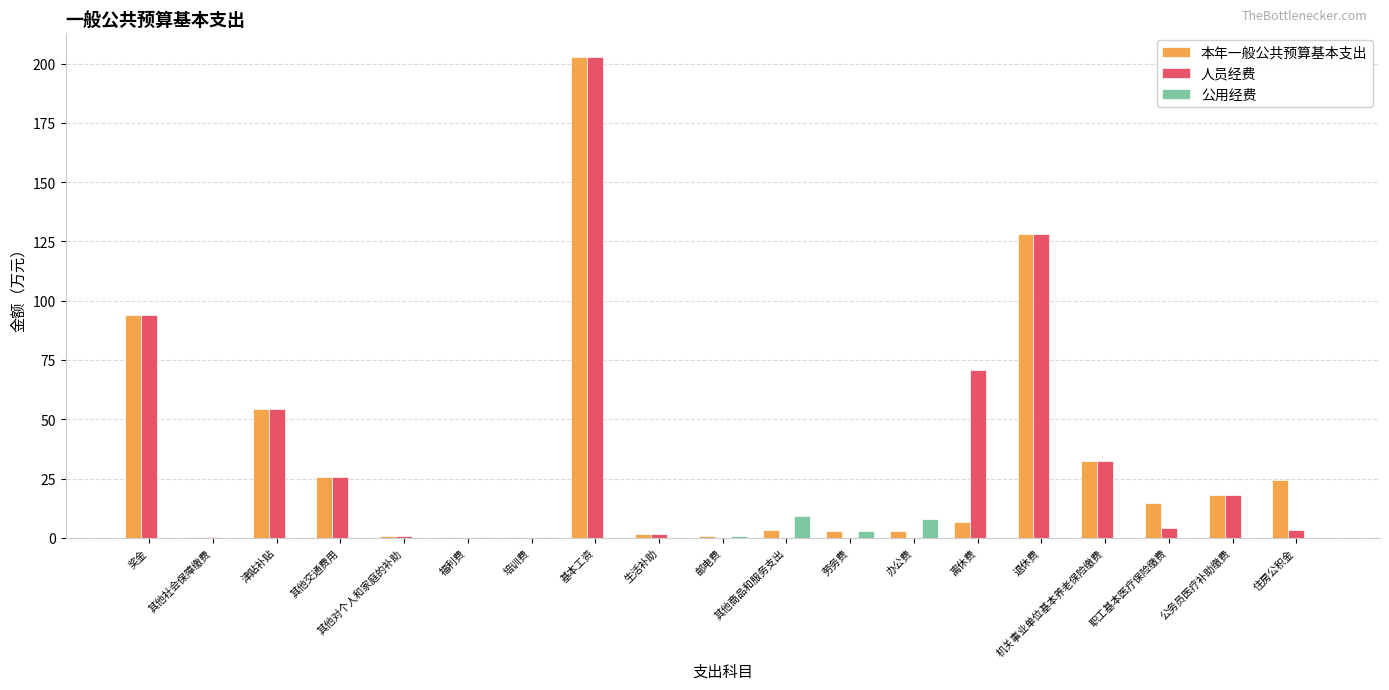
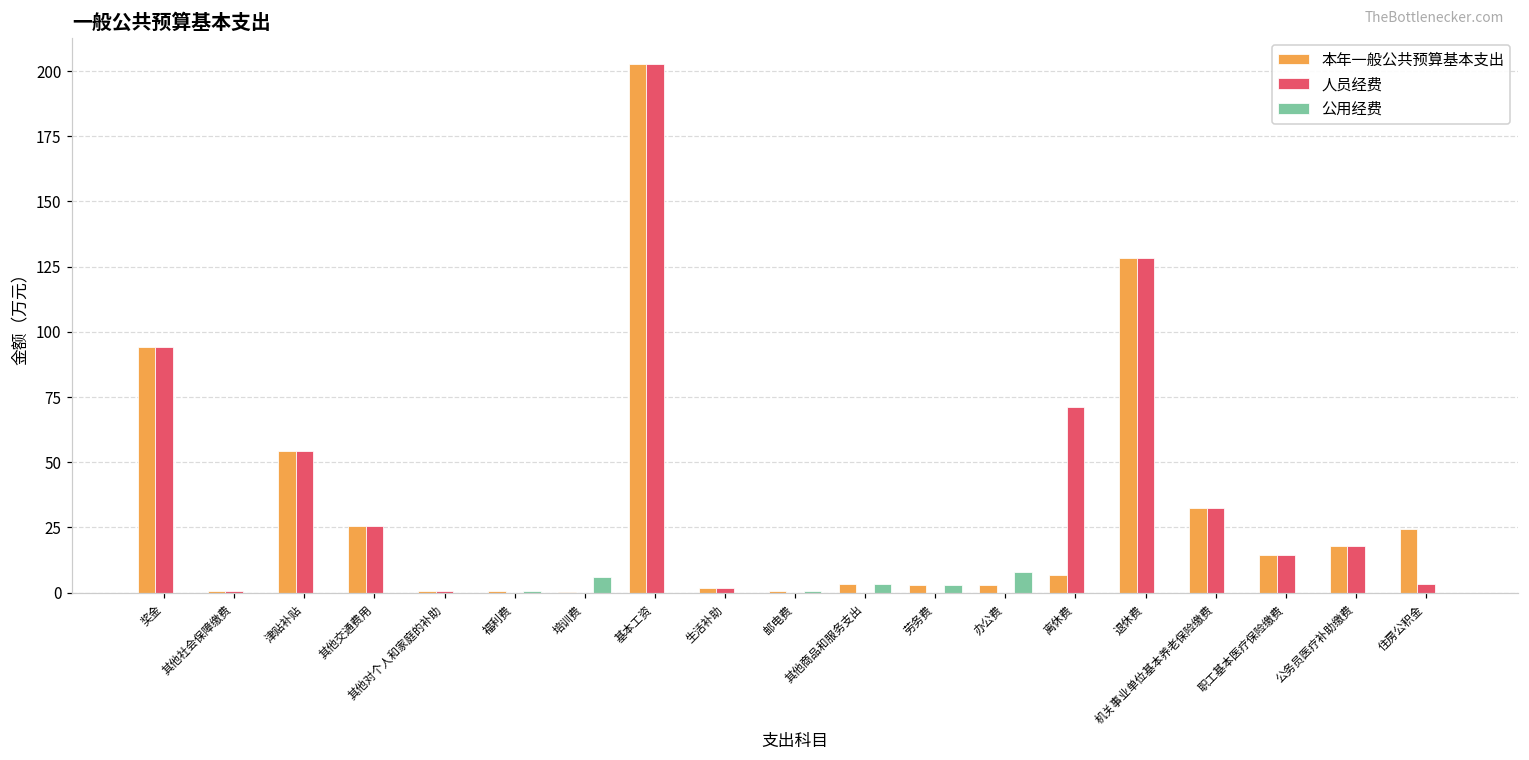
  {
    "本年一般公共预算基本支出": {
      "奖金": 94,
      "津贴补贴": 54,
      "其他交通费用": 26,
      "基本工资": 203,
      "生活补助": 2,
      "其他商品和服务支出": 3,
      "劳务费": 3,
      "办公费": 3,
      "离休费": 7,
      "退休费": 128,
      "机关事业单位基本养老保险缴费": 32,
      "职工基本医疗保险缴费": 14,
      "公务员医疗补助缴费": 18,
      "住房公积金": 24
    },
    "人员经费": {
      "奖金": 94,
      "津贴补贴": 54,
      "其他交通费用": 26,
      "福利费": 0,
      "培训费": 0,
      "基本工资": 203,
      "生活补助": 2,
      "邮电费": 0,
      "其他商品和服务支出": 0,
      "劳务费": 0,
      "办公费": 0,
      "离休费": 71,
      "退休费": 128,
      "机关事业单位基本养老保险缴费": 32,
-     "职工基本医疗保险缴费": 4,
+     "职工基本医疗保险缴费": 14,
      "公务员医疗补助缴费": 18,
      "住房公积金": 3
    },
    "公用经费": {
      "奖金": 0,
      "其他社会保障缴费": 0,
      "津贴补贴": 0,
      "其他交通费用": 0,
      "其他对个人和家庭的补助": 0,
-     "培训费": 0,
+     "培训费": 6,
      "基本工资": 0,
      "生活补助": 0,
-     "其他商品和服务支出": 9,
+     "其他商品和服务支出": 3,
      "劳务费": 3,
      "办公费": 8,
      "离休费": 0,
      "退休费": 0,
      "机关事业单位基本养老保险缴费": 0,
      "职工基本医疗保险缴费": 0,
      "公务员医疗补助缴费": 0,
      "住房公积金": 0
    }
  }
